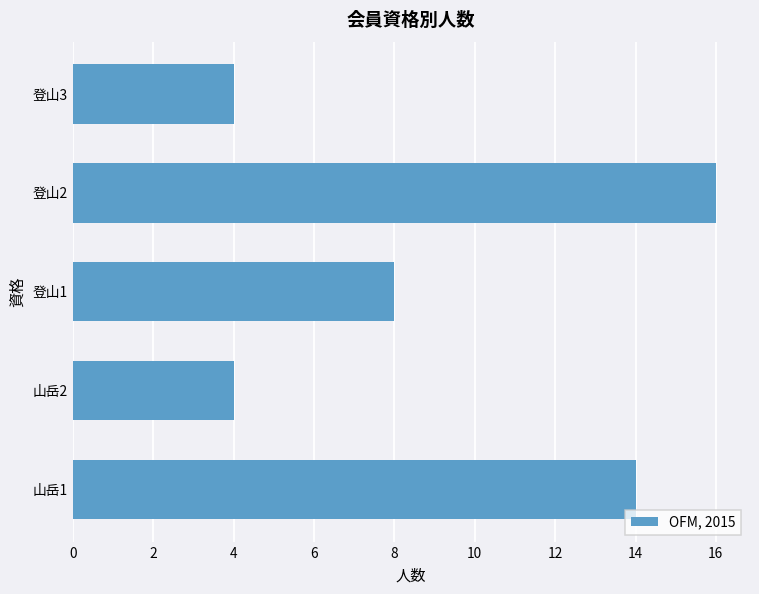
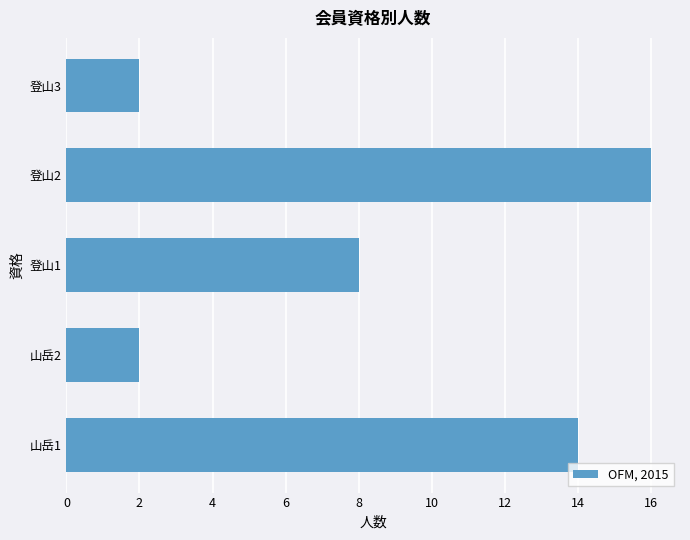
  {
-   "登山3": 4,
+   "登山3": 2,
    "登山2": 16,
    "登山1": 8,
-   "山岳2": 4,
+   "山岳2": 2,
    "山岳1": 14
  }
